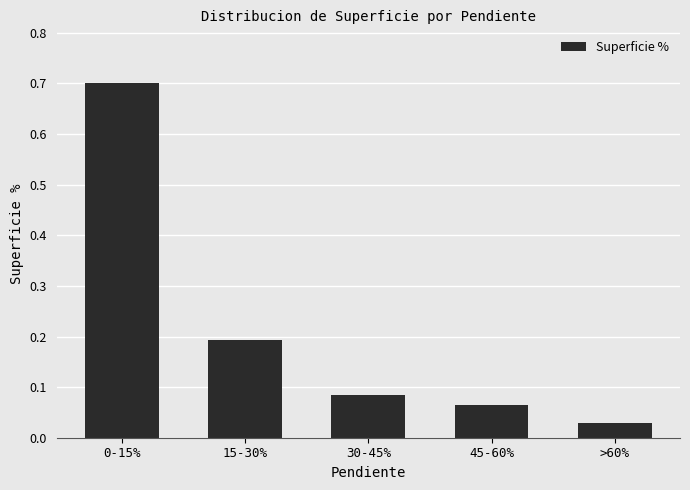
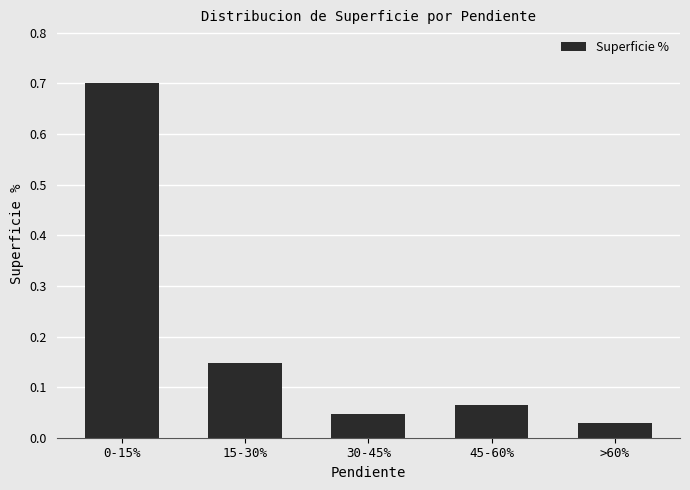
  {
    "0-15%": 0.70,
-   "15-30%": 0.19,
-   "30-45%": 0.08,
+   "15-30%": 0.15,
+   "30-45%": 0.05,
    "45-60%": 0.07,
    ">60%": 0.03
  }
